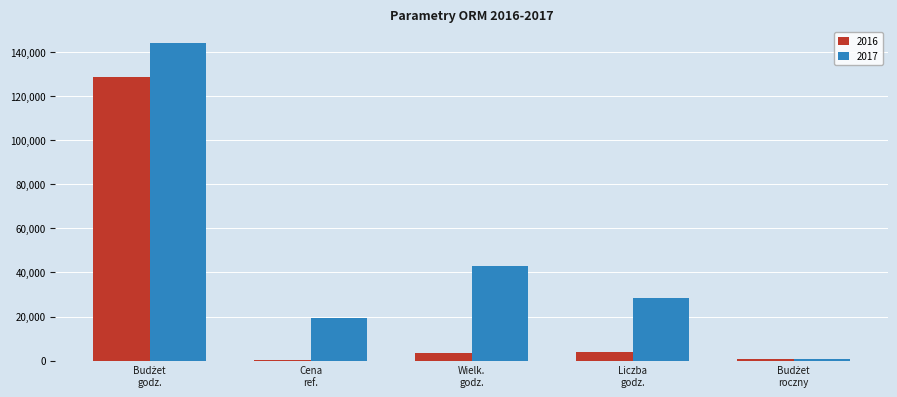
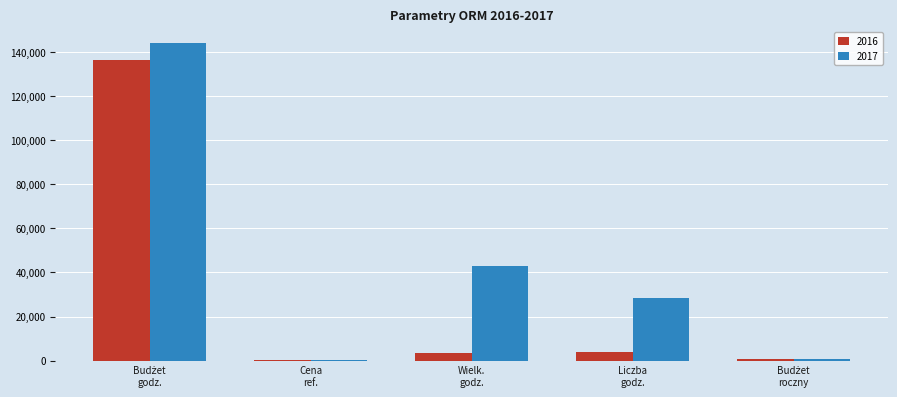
  {
    "2016": {
-     "Budżet godz.": "129,000",
+     "Budżet godz.": "136,000",
      "Wielk. godz.": "3,000",
      "Liczba godz.": "4,000"
    },
    "2017": {
      "Budżet godz.": "144,000",
-     "Cena ref.": "19,000",
+     "Cena ref.": "0",
      "Wielk. godz.": "43,000",
      "Liczba godz.": "28,000"
    }
  }
